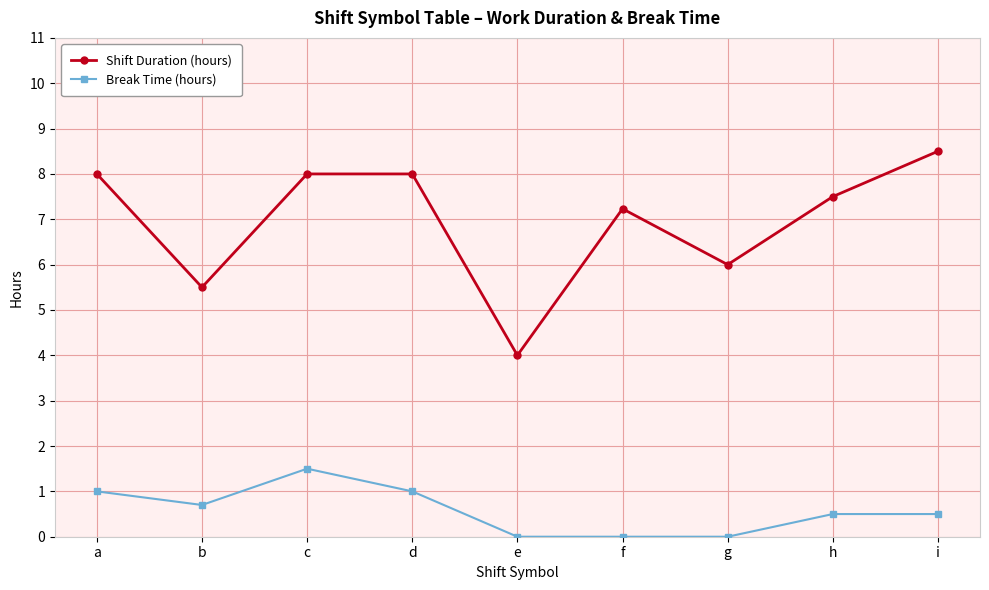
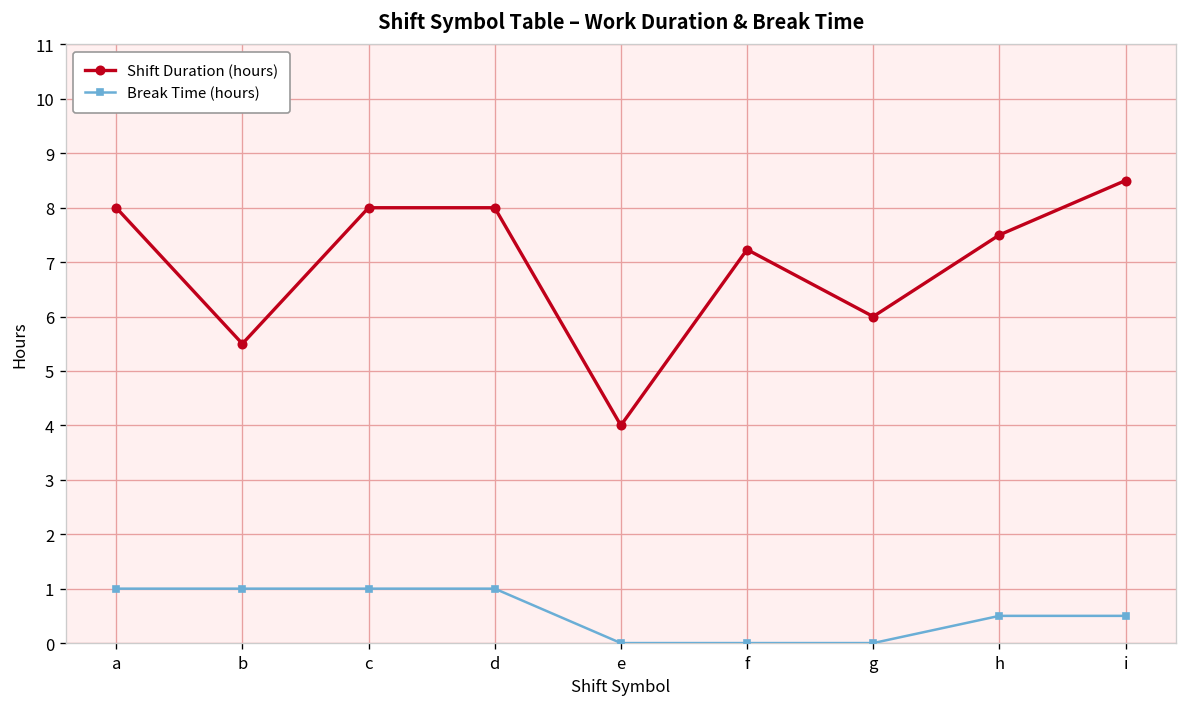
  {
    "Shift Duration (hours)": {
      "a": 8.0,
      "b": 5.5,
      "c": 8.0,
      "d": 8.0,
      "e": 4.0,
      "f": 7.2,
      "g": 6.0,
      "h": 7.5,
      "i": 8.5
    },
    "Break Time (hours)": {
      "a": 1.0,
-     "b": 0.7,
-     "c": 1.5,
+     "b": 1.0,
+     "c": 1.0,
      "d": 1.0,
      "e": 0.0,
      "f": 0.0,
      "g": 0.0,
      "h": 0.5,
      "i": 0.5
    }
  }
